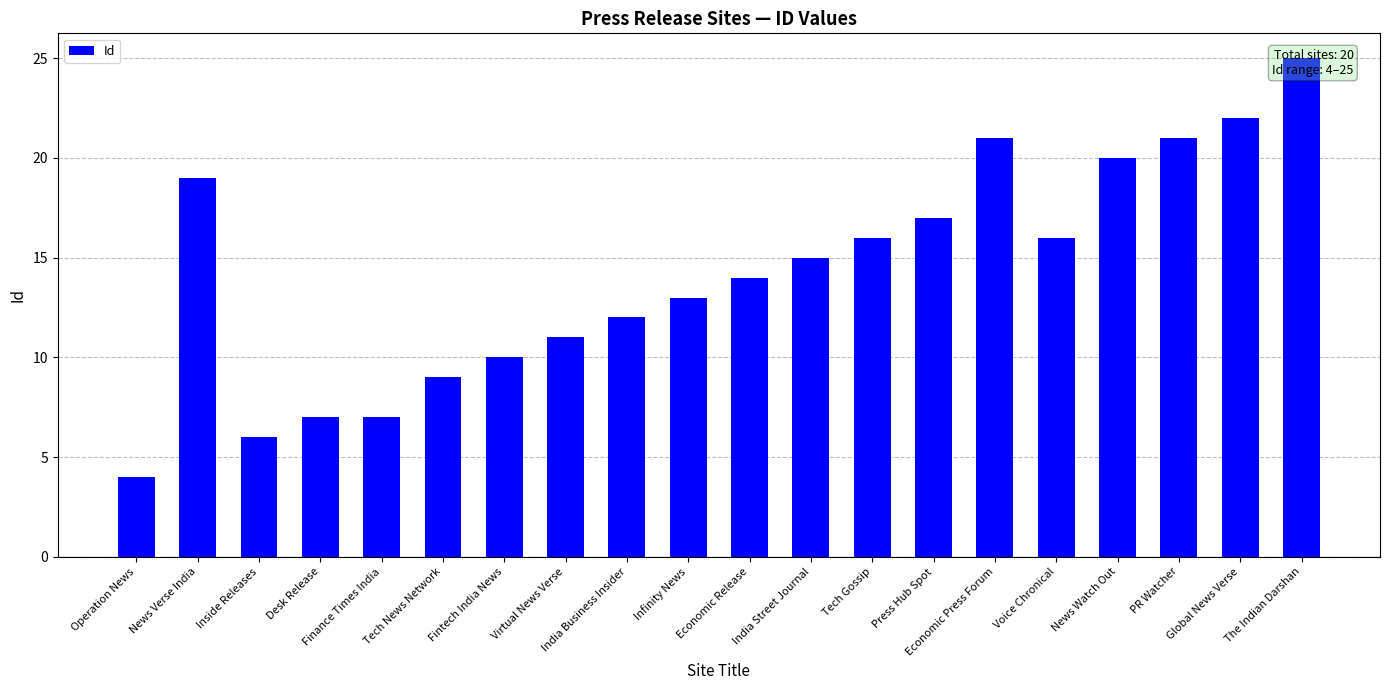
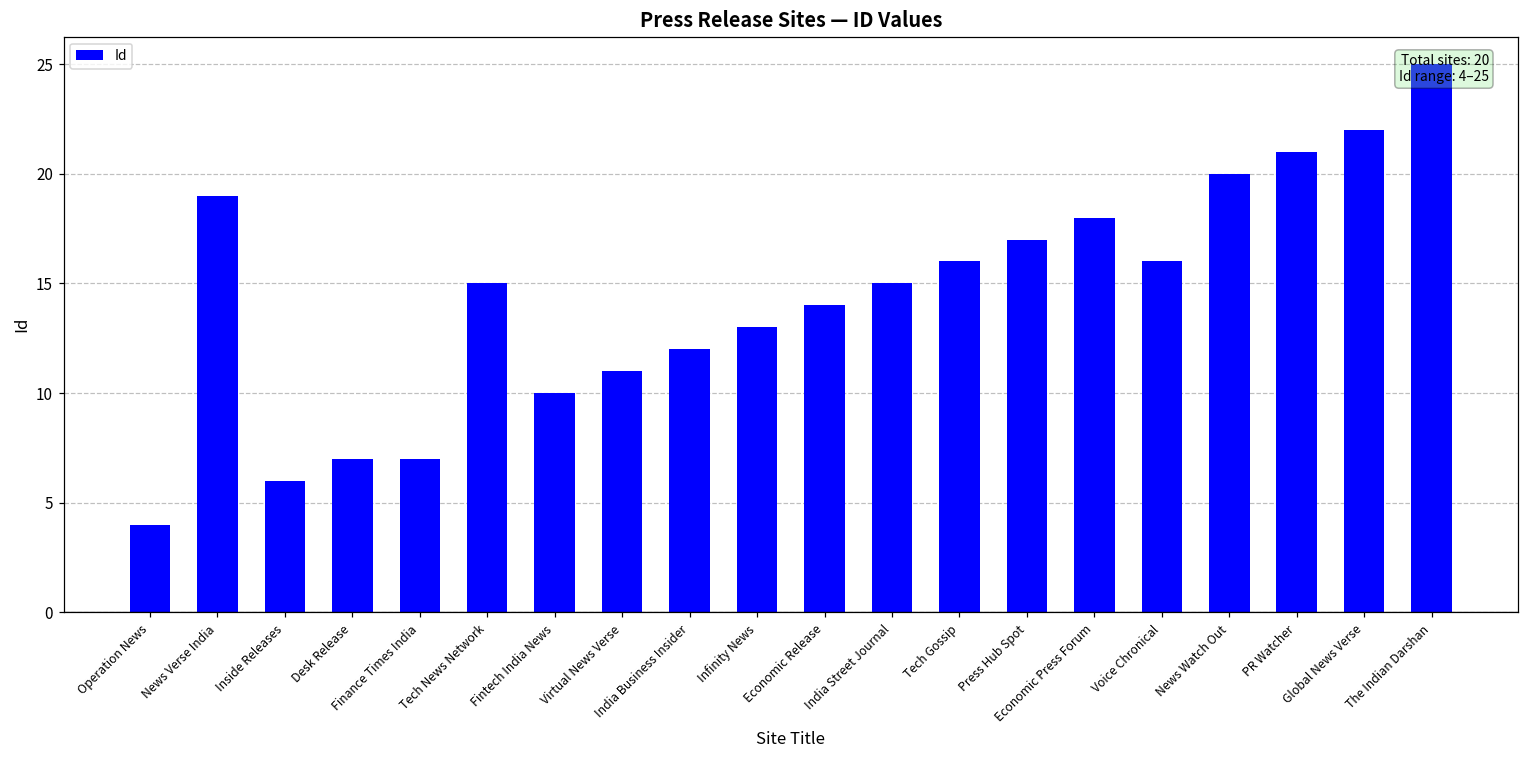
  {
    "Operation News": 4,
    "News Verse India": 19,
    "Inside Releases": 6,
    "Desk Release": 7,
    "Finance Times India": 7,
-   "Tech News Network": 9,
+   "Tech News Network": 15,
    "Fintech India News": 10,
    "Virtual News Verse": 11,
    "India Business Insider": 12,
    "Infinity News": 13,
    "Economic Release": 14,
    "India Street Journal": 15,
    "Tech Gossip": 16,
    "Press Hub Spot": 17,
-   "Economic Press Forum": 21,
+   "Economic Press Forum": 18,
    "Voice Chronical": 16,
    "News Watch Out": 20,
    "PR Watcher": 21,
    "Global News Verse": 22
  }
